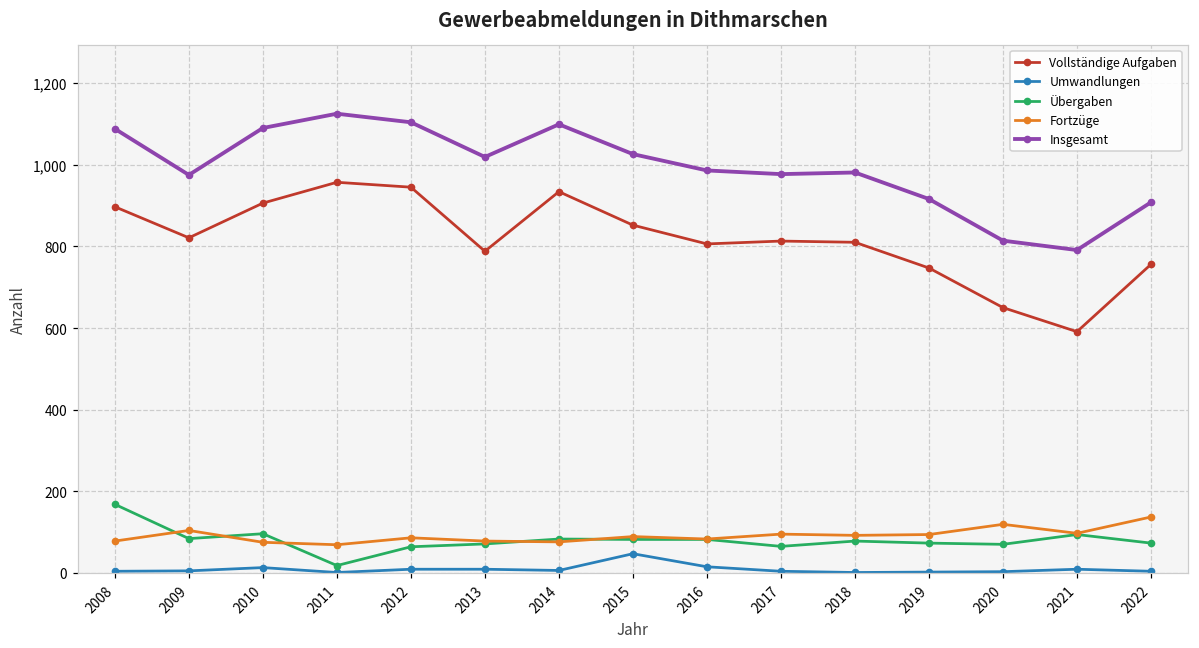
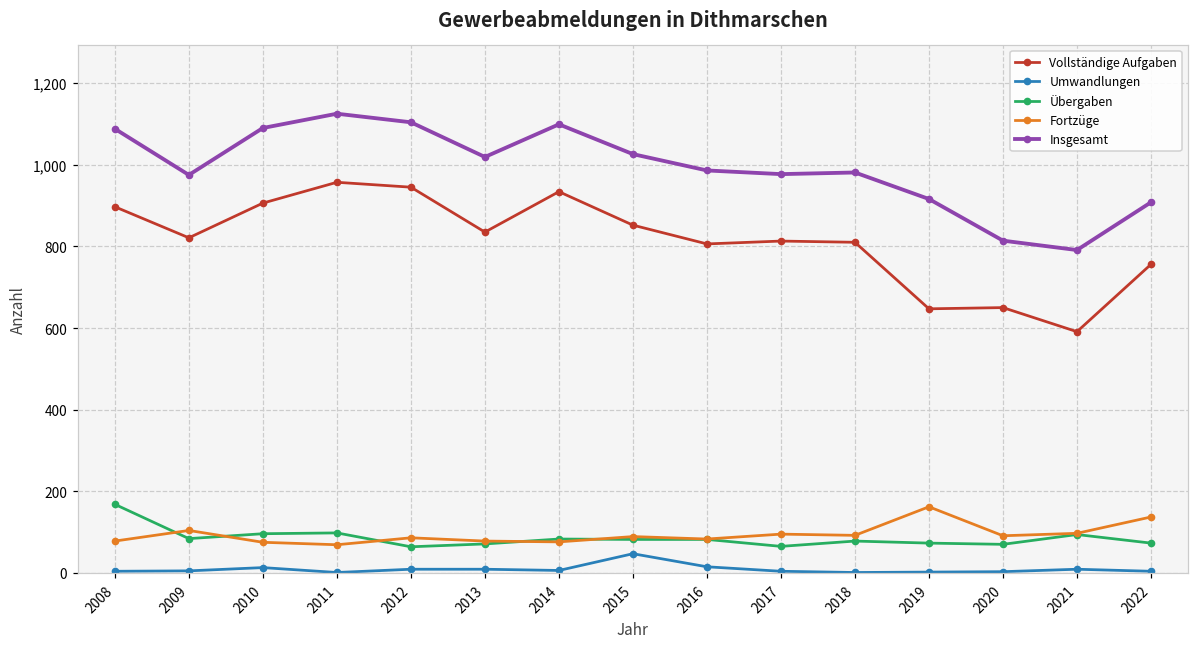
  {
    "Vollständige Aufgaben": {
      "2008": "900",
      "2009": "820",
      "2010": "910",
      "2011": "960",
      "2012": "950",
-     "2013": "790",
+     "2013": "840",
      "2014": "930",
      "2015": "850",
      "2016": "810",
      "2017": "810",
      "2018": "810",
-     "2019": "750",
+     "2019": "650",
      "2020": "650",
      "2021": "590",
      "2022": "760"
    },
    "Umwandlungen": {
      "2008": "0",
      "2009": "10",
      "2010": "10",
      "2011": "0",
      "2012": "10",
      "2013": "10",
      "2014": "10",
      "2015": "50",
      "2016": "20",
      "2017": "0",
      "2018": "0",
      "2019": "0",
      "2020": "0",
      "2021": "10",
      "2022": "0"
    },
    "Übergaben": {
      "2008": "170",
      "2009": "80",
      "2010": "100",
-     "2011": "20",
+     "2011": "100",
      "2012": "60",
      "2013": "70",
      "2014": "80",
      "2015": "80",
      "2017": "70",
      "2018": "80",
      "2019": "70",
      "2020": "70",
      "2022": "70"
    },
    "Fortzüge": {
      "2008": "80",
      "2009": "100",
      "2010": "80",
      "2011": "70",
      "2012": "90",
      "2013": "80",
      "2014": "80",
      "2015": "90",
      "2017": "100",
      "2018": "90",
-     "2019": "90",
-     "2020": "120",
+     "2019": "160",
+     "2020": "90",
      "2022": "140"
    },
    "Insgesamt": {
      "2008": "1,090",
      "2009": "980",
      "2010": "1,090",
      "2011": "1,130",
      "2012": "1,100",
      "2013": "1,020",
      "2014": "1,100",
      "2015": "1,030",
      "2016": "990",
      "2017": "980",
      "2018": "980",
      "2019": "920",
      "2020": "810",
      "2021": "790",
      "2022": "910"
    }
  }
